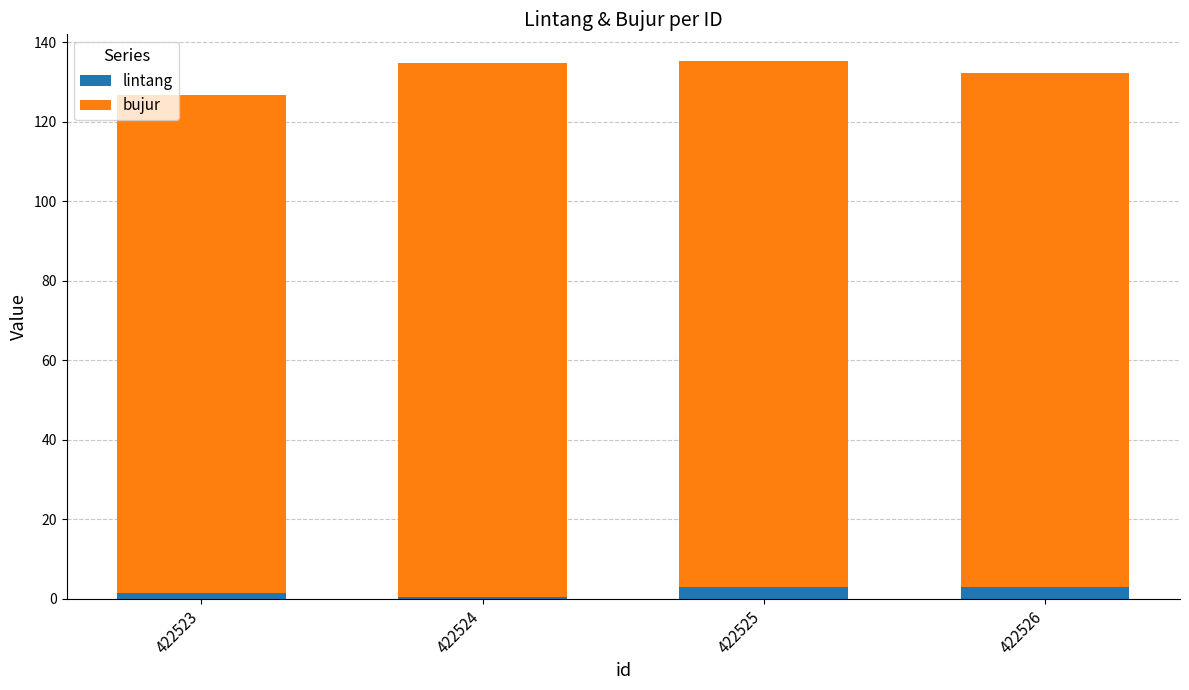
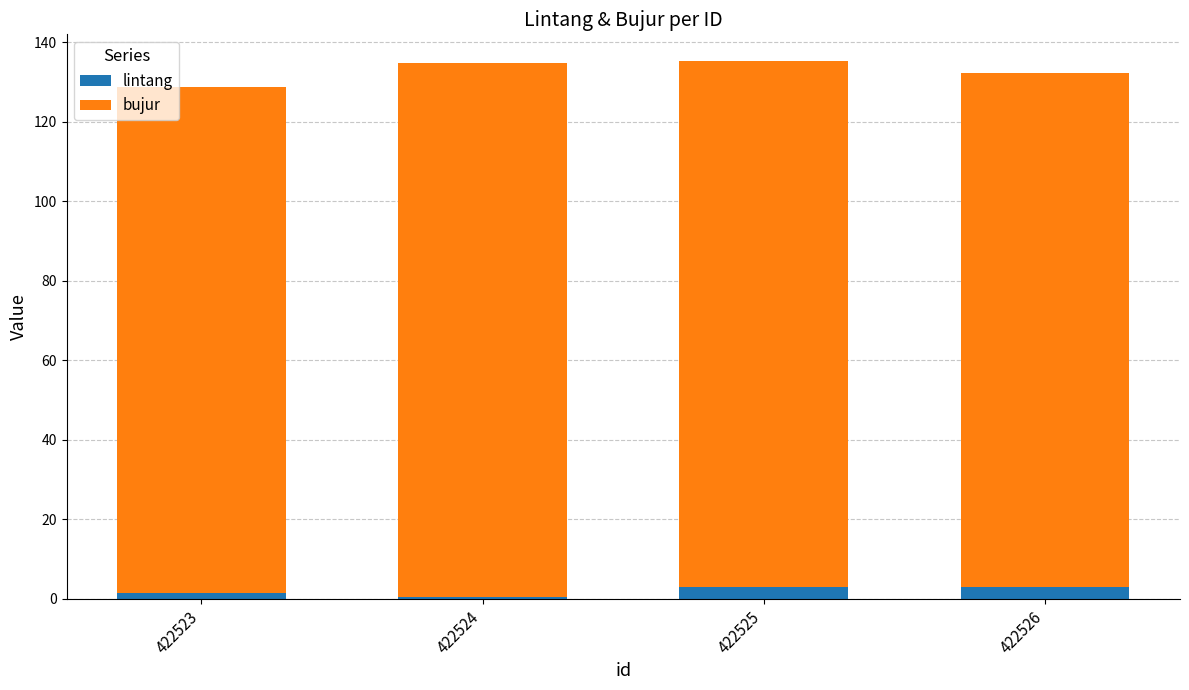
  {
    "lintang": {
      "422523": 1,
      "422525": 3,
      "422526": 3
    },
    "bujur": {
-     "422523": 125,
+     "422523": 127,
      "422524": 134,
      "422525": 132,
      "422526": 129
    }
  }
